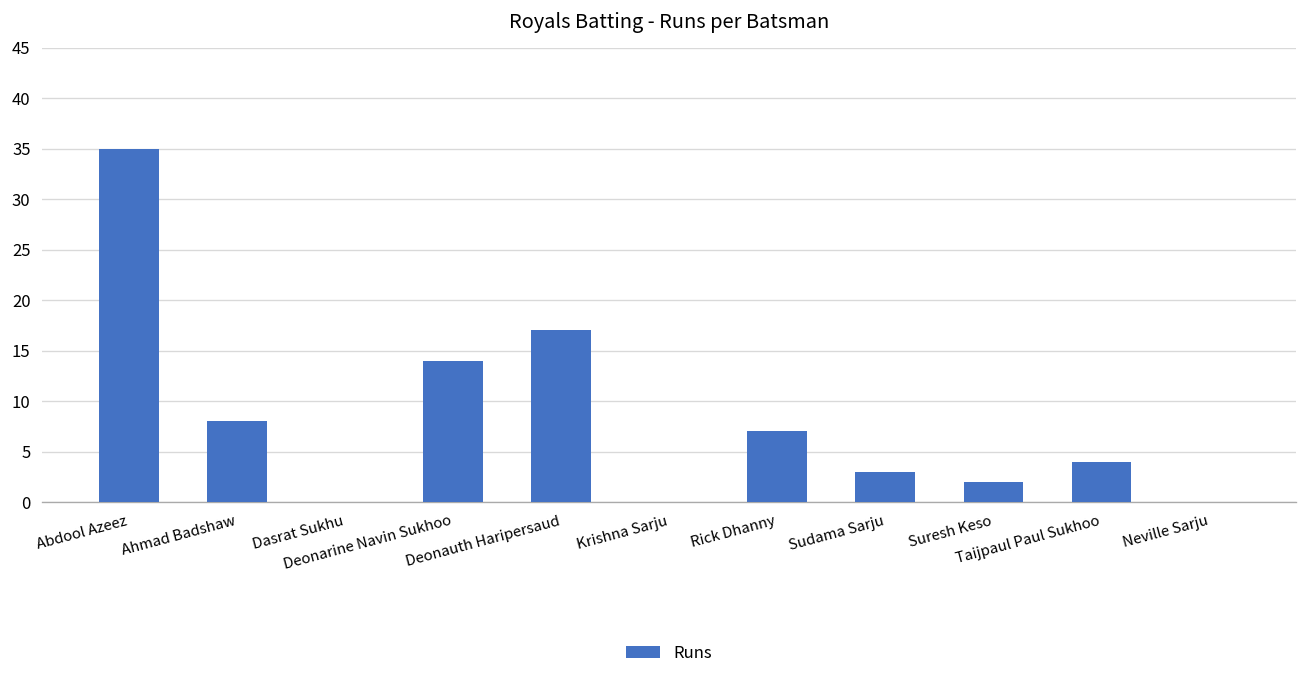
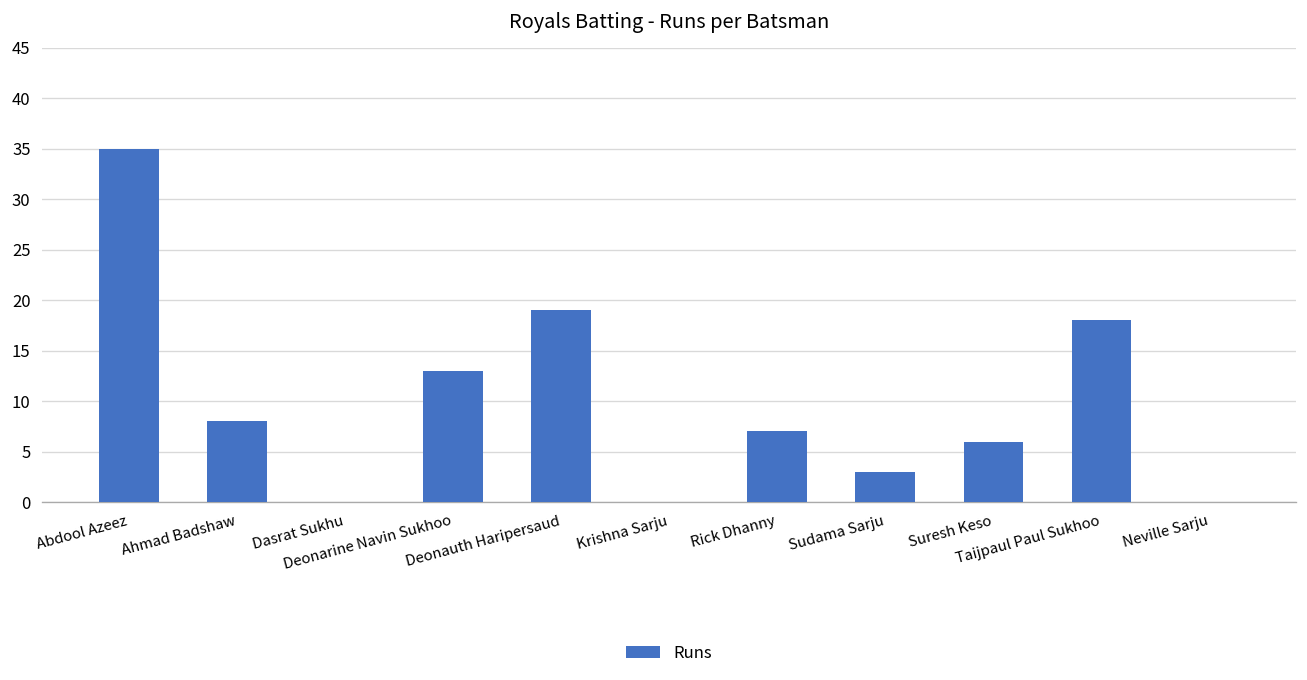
  {
    "Abdool Azeez": 35,
    "Ahmad Badshaw": 8,
    "Dasrat Sukhu": 0,
-   "Deonarine Navin Sukhoo": 14,
-   "Deonauth Haripersaud": 17,
+   "Deonarine Navin Sukhoo": 13,
+   "Deonauth Haripersaud": 19,
    "Krishna Sarju": 0,
    "Rick Dhanny": 7,
    "Sudama Sarju": 3,
-   "Suresh Keso": 2,
-   "Taijpaul Paul Sukhoo": 4,
+   "Suresh Keso": 6,
+   "Taijpaul Paul Sukhoo": 18,
    "Neville Sarju": 0
  }
